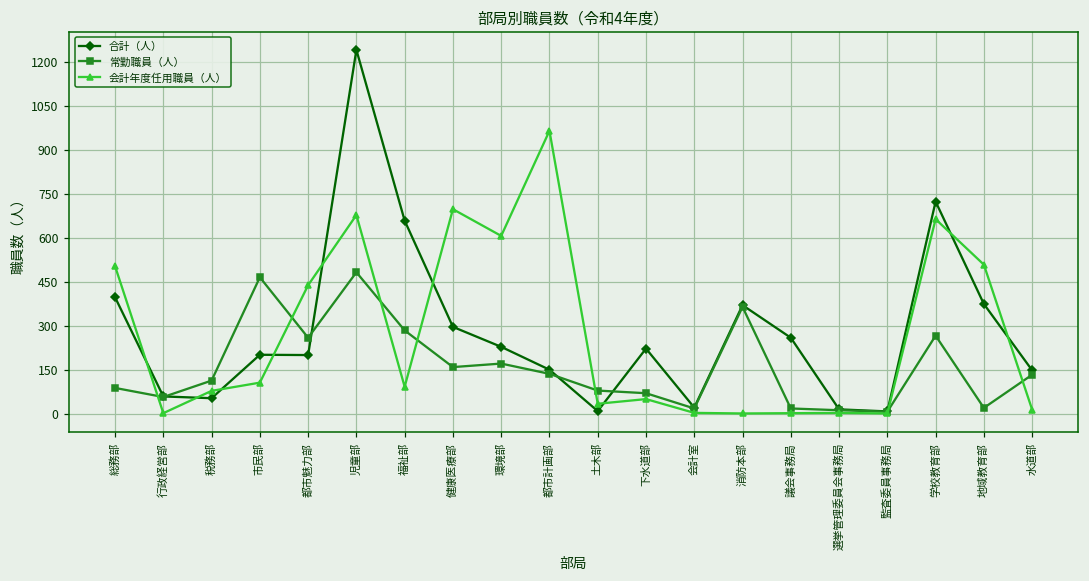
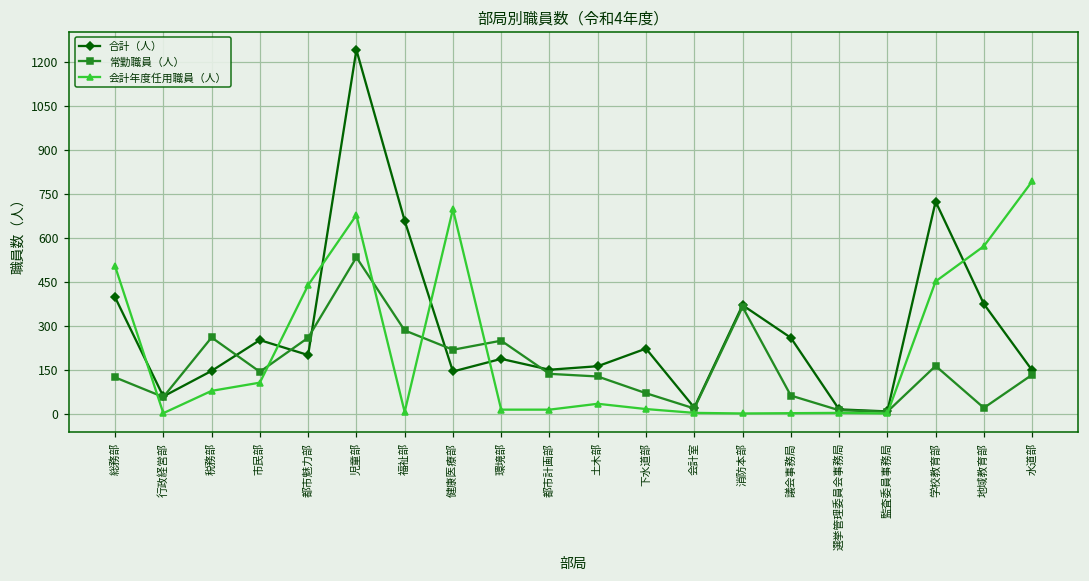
  {
    "合計（人）": {
      "総務部": 400,
-     "税務部": 50,
-     "市民部": 200,
+     "税務部": 150,
+     "市民部": 250,
      "都市魅力部": 200,
      "児童部": 1240,
      "福祉部": 660,
-     "健康医療部": 300,
-     "環境部": 230,
+     "健康医療部": 140,
+     "環境部": 190,
      "都市計画部": 150,
-     "土木部": 10,
+     "土木部": 160,
      "下水道部": 220,
      "議会事務局": 260,
      "学校教育部": 720,
      "地域教育部": 370,
      "水道部": 150
    },
    "常勤職員（人）": {
-     "総務部": 90,
-     "税務部": 110,
-     "市民部": 470,
+     "総務部": 120,
+     "税務部": 260,
+     "市民部": 140,
      "都市魅力部": 260,
-     "児童部": 480,
+     "児童部": 530,
      "福祉部": 280,
-     "健康医療部": 160,
-     "環境部": 170,
+     "健康医療部": 220,
+     "環境部": 250,
      "都市計画部": 140,
-     "土木部": 80,
+     "土木部": 130,
      "下水道部": 70,
-     "議会事務局": 20,
-     "学校教育部": 270,
+     "議会事務局": 60,
+     "学校教育部": 160,
      "地域教育部": 20,
      "水道部": 130
    },
    "会計年度任用職員（人）": {
      "総務部": 500,
      "行政経営部": 0,
      "税務部": 80,
      "市民部": 110,
      "都市魅力部": 440,
      "児童部": 680,
-     "福祉部": 90,
+     "福祉部": 10,
      "健康医療部": 700,
-     "環境部": 610,
-     "都市計画部": 960,
+     "環境部": 10,
+     "都市計画部": 10,
      "土木部": 30,
-     "下水道部": 50,
+     "下水道部": 20,
      "会計室": 0,
      "消防本部": 0,
      "議会事務局": 0,
-     "学校教育部": 660,
-     "地域教育部": 510,
-     "水道部": 10
+     "学校教育部": 450,
+     "地域教育部": 570,
+     "水道部": 790
    }
  }
